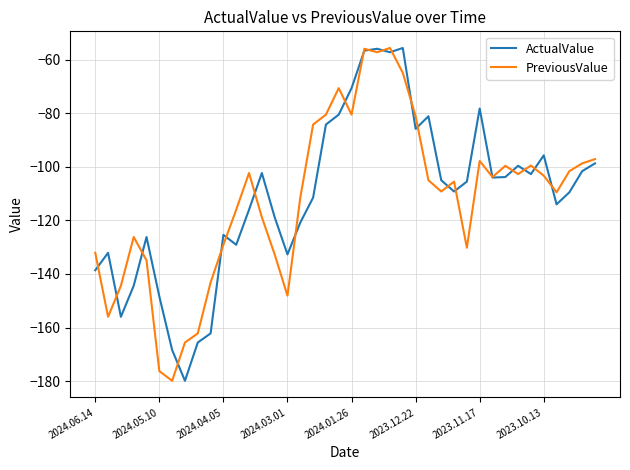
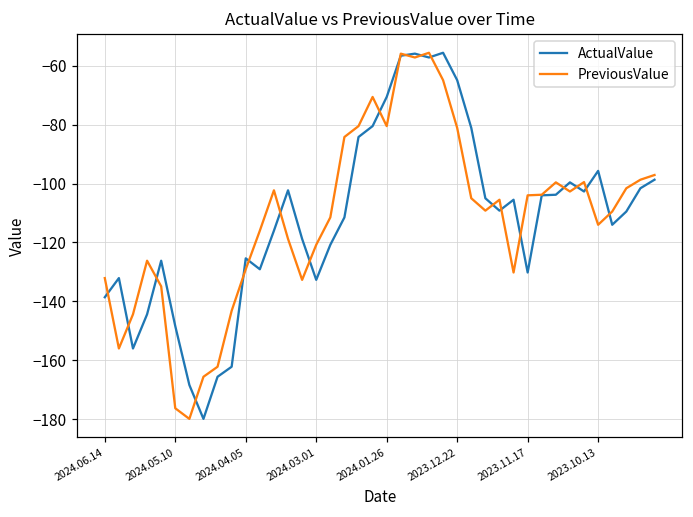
  {
    "ActualValue": {
      "2024.06.14": -139,
      "2024.05.10": -148,
      "2024.04.05": -125,
      "2024.03.01": -133,
      "2024.01.26": -71,
-     "2023.12.22": -86,
-     "2023.11.17": -78,
+     "2023.12.22": -65,
+     "2023.11.17": -130,
      "2023.10.13": -96
    },
    "PreviousValue": {
      "2024.06.14": -132,
      "2024.05.10": -176,
      "2024.04.05": -129,
-     "2024.03.01": -148,
+     "2024.03.01": -121,
      "2024.01.26": -81,
      "2023.12.22": -81,
-     "2023.11.17": -98,
-     "2023.10.13": -103
+     "2023.11.17": -104,
+     "2023.10.13": -114
    }
  }
